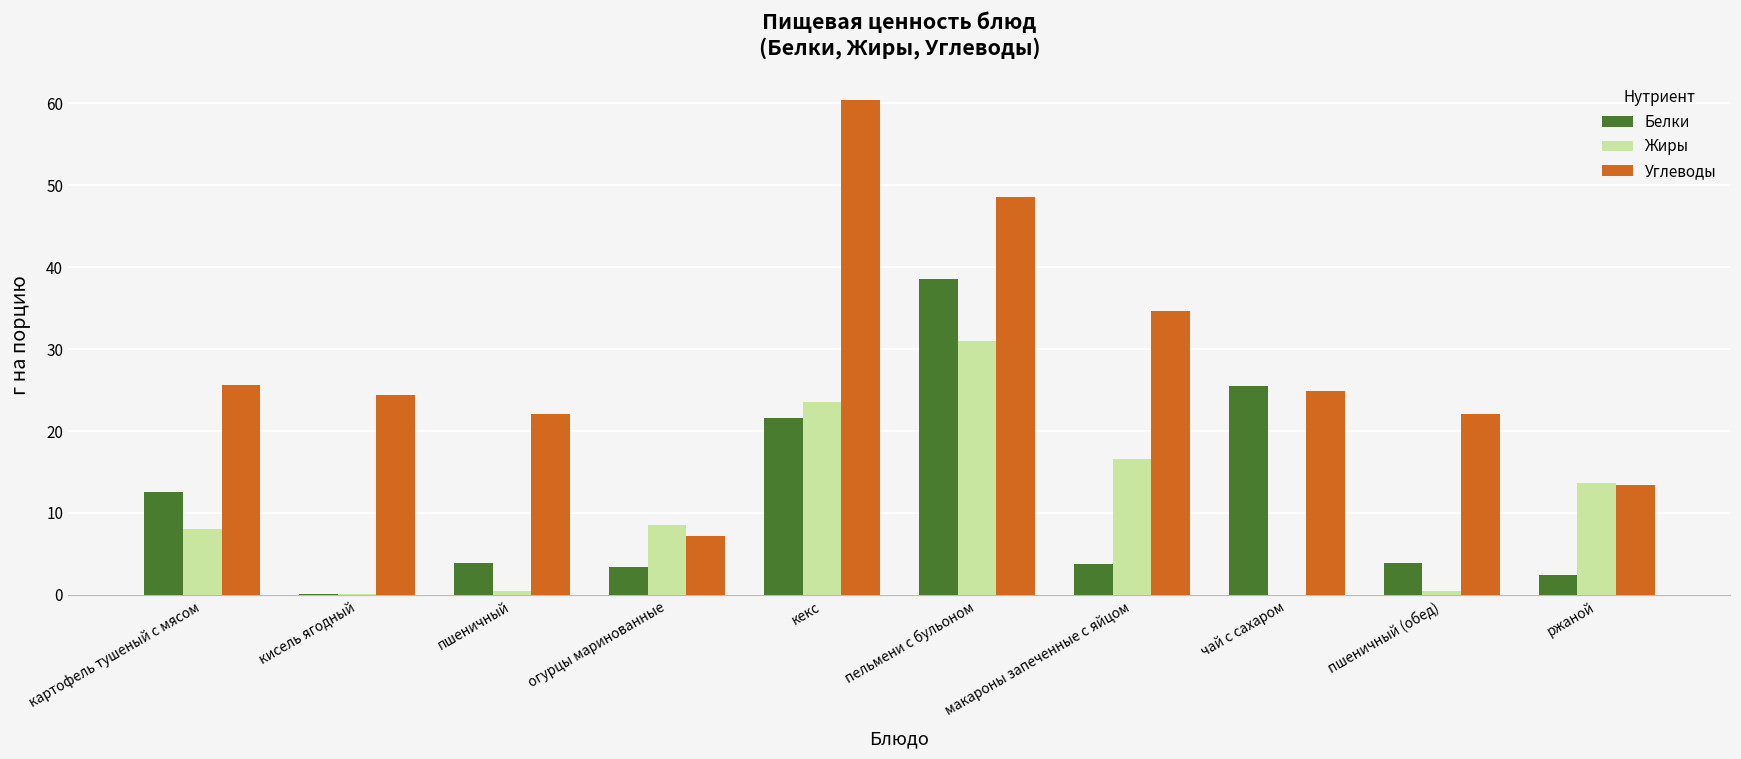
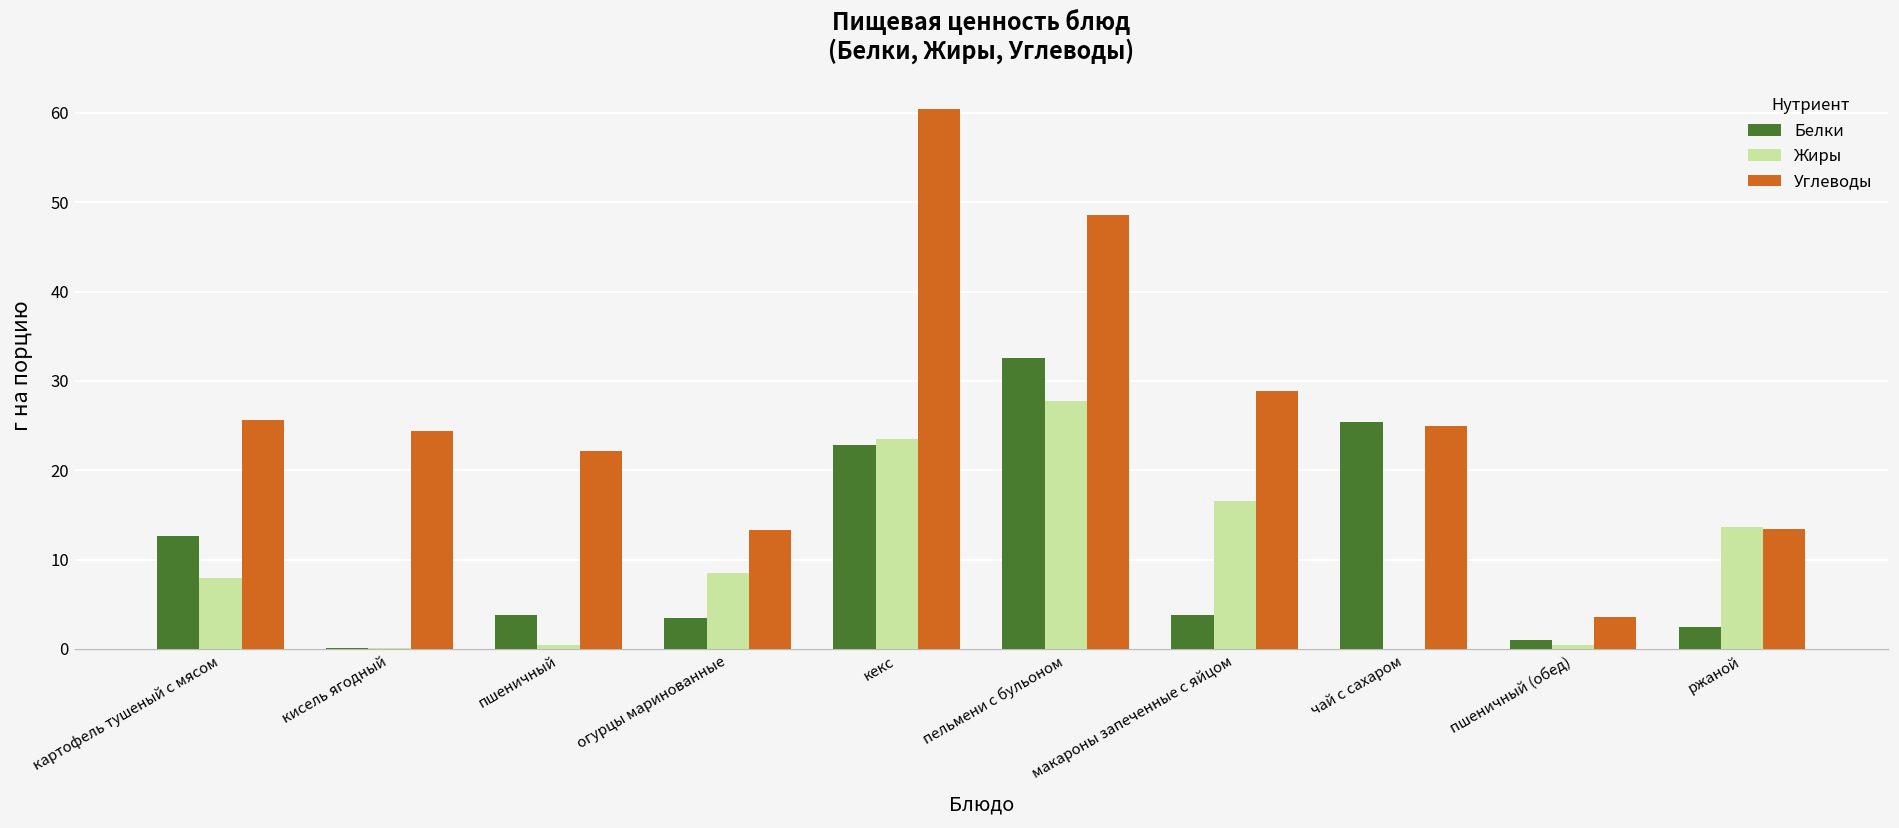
  {
    "Белки": {
      "картофель тушеный с мясом": 13,
      "пшеничный": 4,
      "огурцы маринованные": 3,
-     "кекс": 22,
-     "пельмени с бульоном": 39,
+     "кекс": 23,
+     "пельмени с бульоном": 33,
      "макароны запеченные с яйцом": 4,
      "чай с сахаром": 25,
-     "пшеничный (обед)": 4,
+     "пшеничный (обед)": 1,
      "ржаной": 2
    },
    "Жиры": {
      "картофель тушеный с мясом": 8,
      "пшеничный": 0,
      "огурцы маринованные": 9,
      "кекс": 24,
-     "пельмени с бульоном": 31,
+     "пельмени с бульоном": 28,
      "макароны запеченные с яйцом": 17,
      "пшеничный (обед)": 0,
      "ржаной": 14
    },
    "Углеводы": {
      "картофель тушеный с мясом": 26,
      "кисель ягодный": 24,
      "пшеничный": 22,
-     "огурцы маринованные": 7,
+     "огурцы маринованные": 13,
      "кекс": 60,
      "пельмени с бульоном": 49,
-     "макароны запеченные с яйцом": 35,
+     "макароны запеченные с яйцом": 29,
      "чай с сахаром": 25,
-     "пшеничный (обед)": 22,
+     "пшеничный (обед)": 4,
      "ржаной": 13
    }
  }
